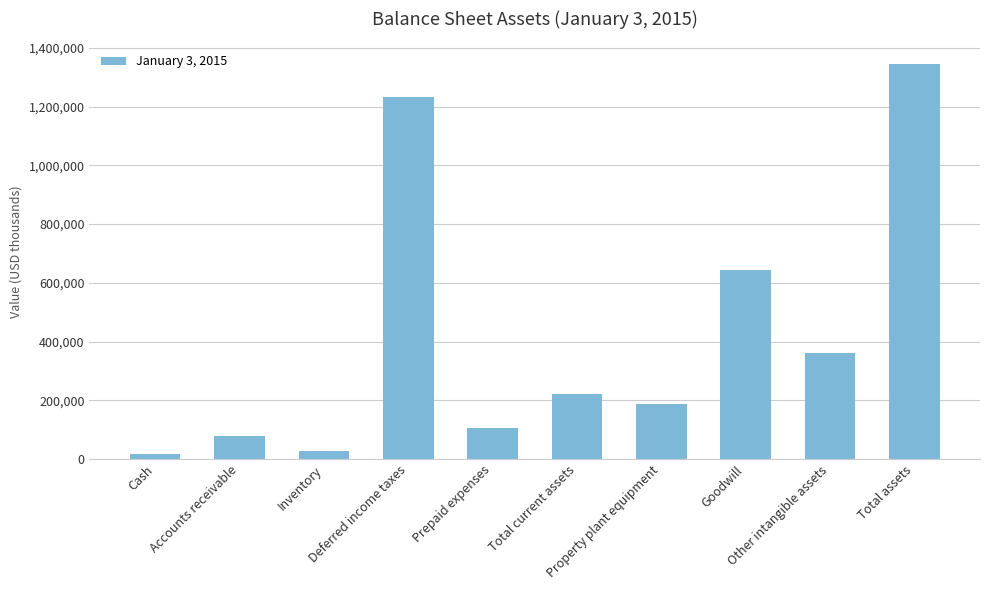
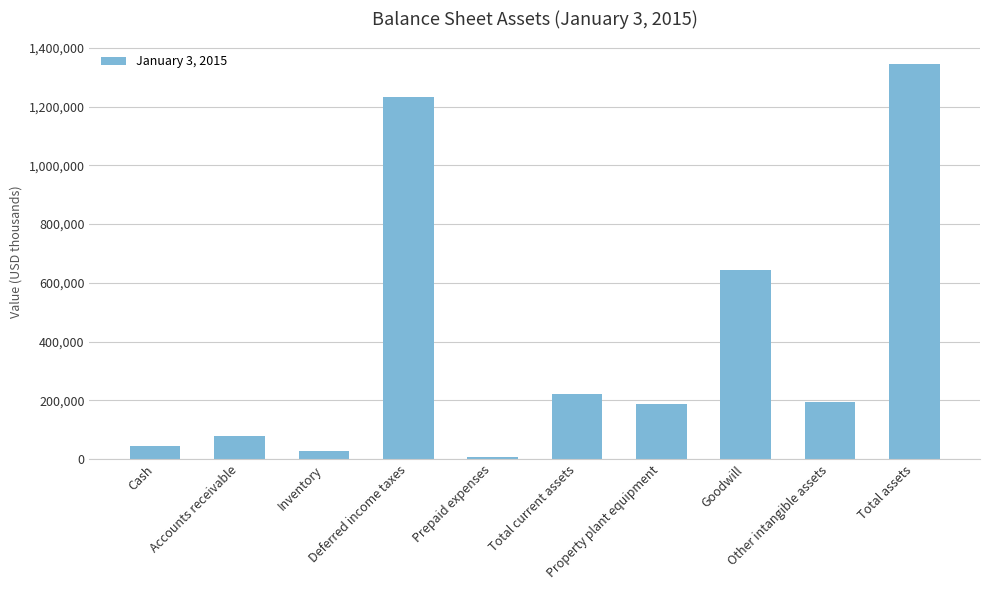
  {
-   "Cash": "20,000",
+   "Cash": "40,000",
    "Accounts receivable": "80,000",
    "Inventory": "30,000",
    "Deferred income taxes": "1,230,000",
-   "Prepaid expenses": "110,000",
+   "Prepaid expenses": "10,000",
    "Total current assets": "220,000",
    "Property plant equipment": "190,000",
    "Goodwill": "640,000",
-   "Other intangible assets": "360,000",
+   "Other intangible assets": "190,000",
    "Total assets": "1,350,000"
  }
